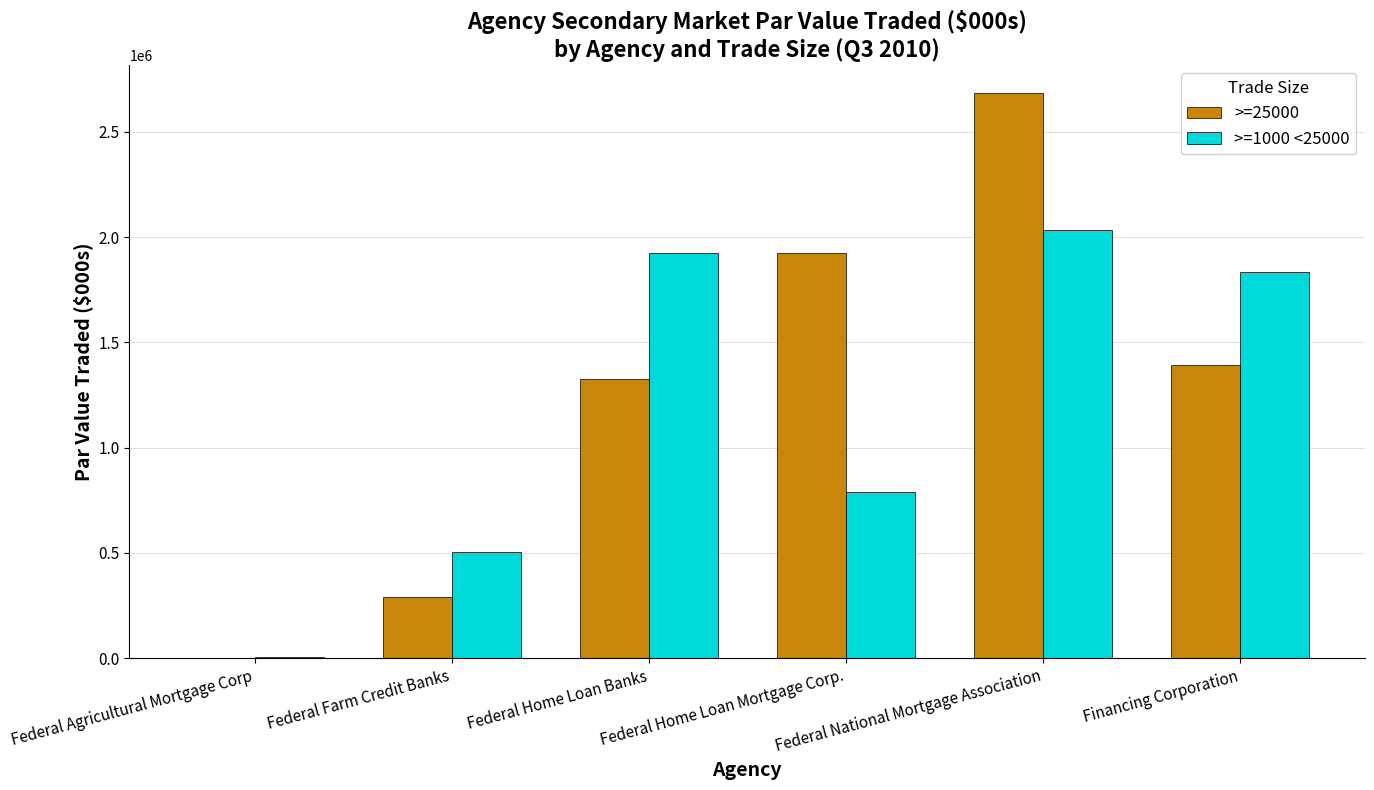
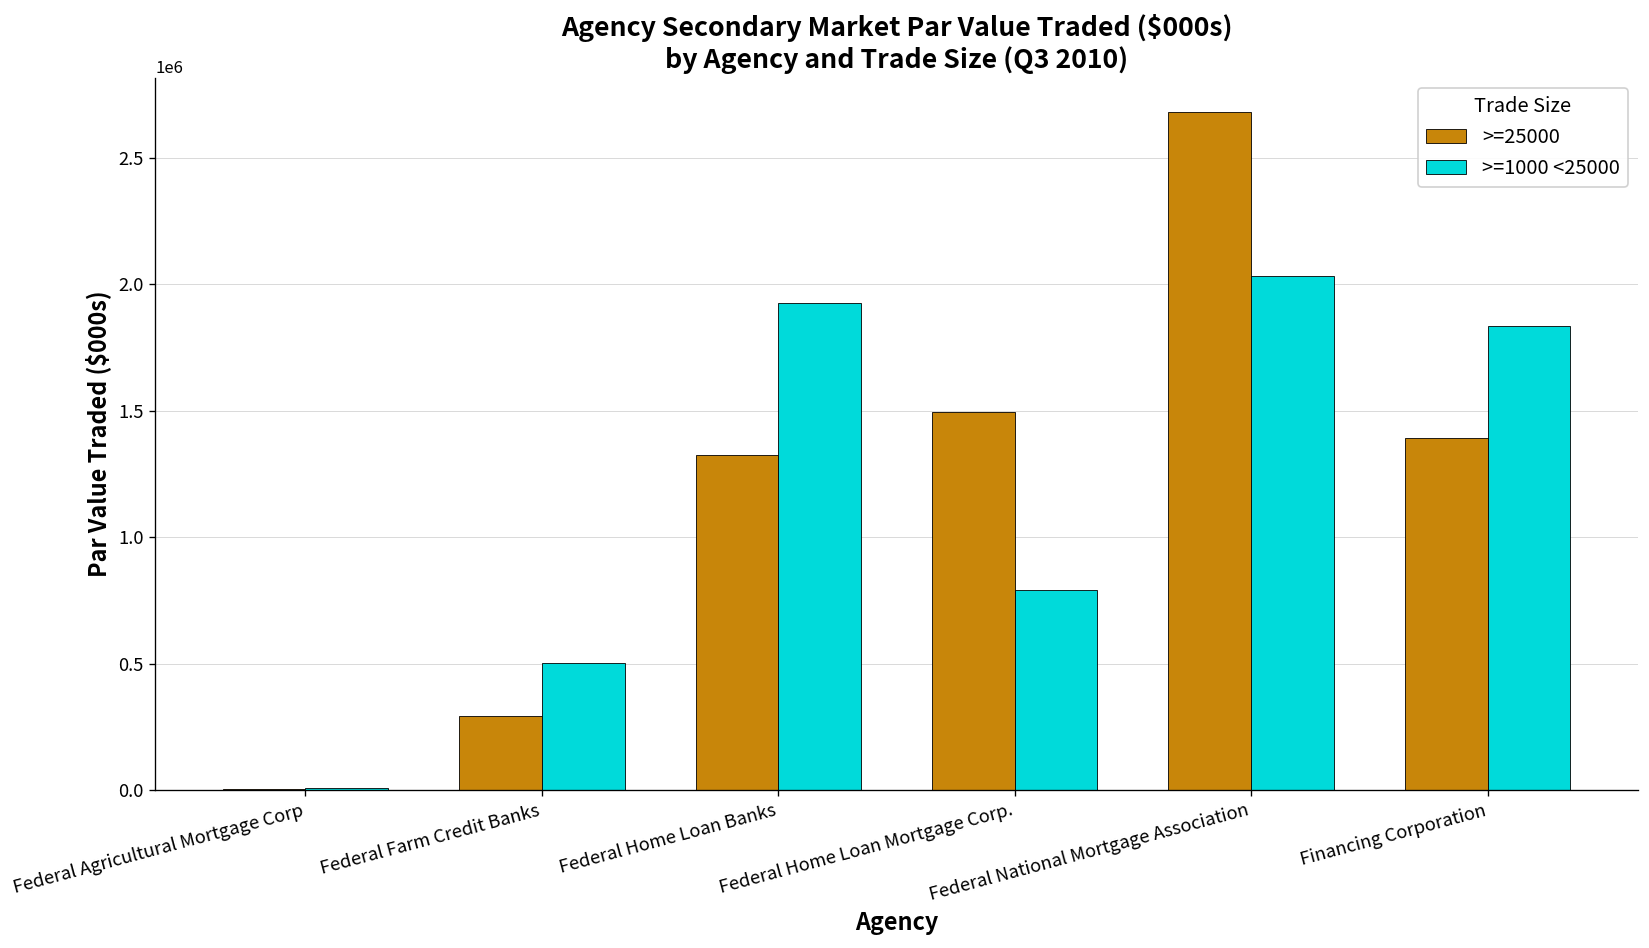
  {
    ">=25000": {
      "Federal Farm Credit Banks": 290000,
      "Federal Home Loan Banks": 1330000,
-     "Federal Home Loan Mortgage Corp.": 1930000,
+     "Federal Home Loan Mortgage Corp.": 1490000,
      "Federal National Mortgage Association": 2680000,
      "Financing Corporation": 1390000
    },
    ">=1000 <25000": {
      "Federal Farm Credit Banks": 500000,
      "Federal Home Loan Banks": 1930000,
      "Federal Home Loan Mortgage Corp.": 790000,
      "Federal National Mortgage Association": 2040000,
      "Financing Corporation": 1840000
    }
  }
